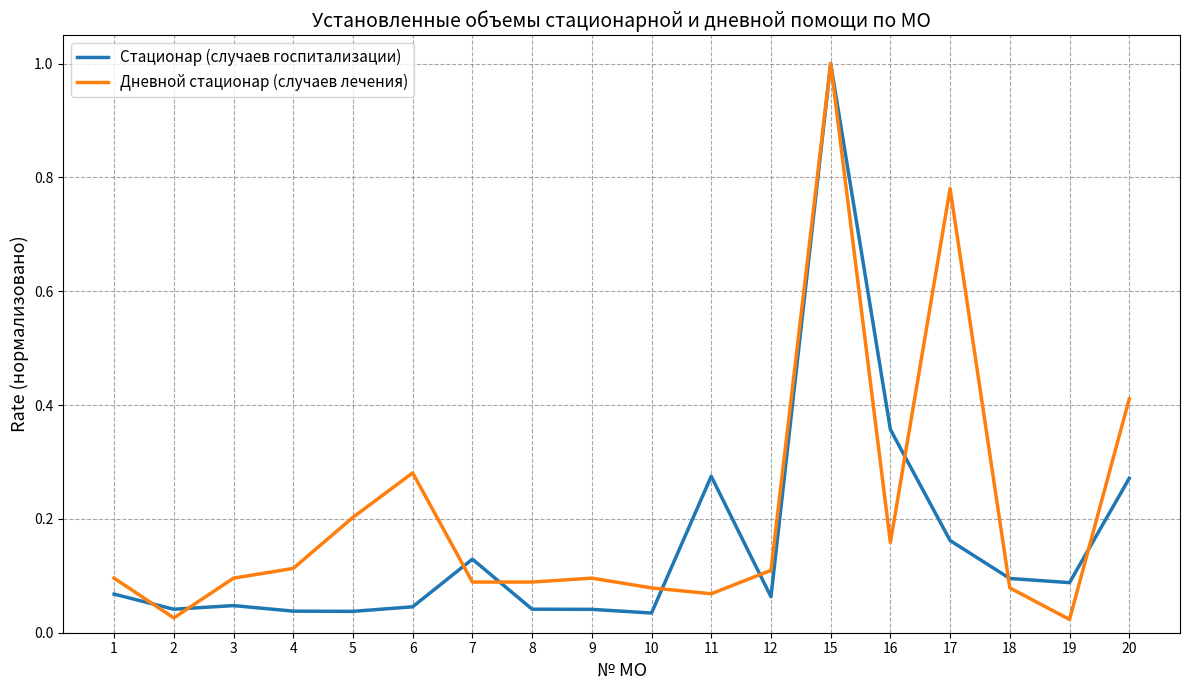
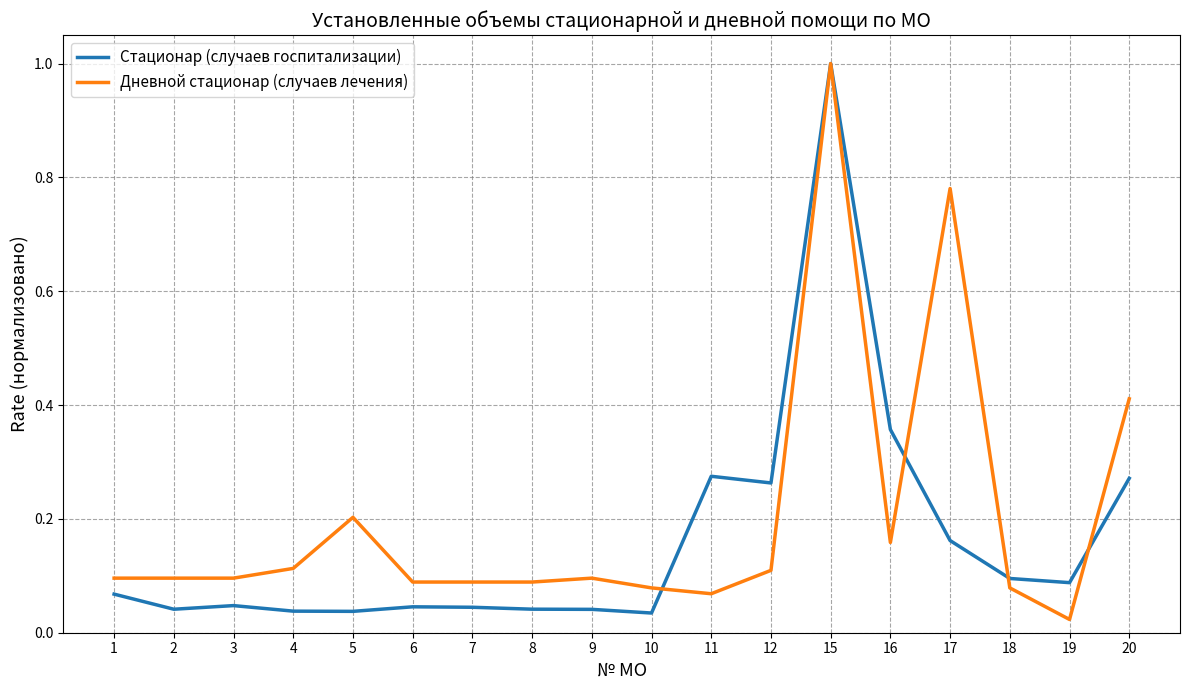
  {
    "Стационар (случаев госпитализации)": {
      "1": 0.07,
      "2": 0.04,
      "3": 0.05,
      "4": 0.04,
      "5": 0.04,
      "6": 0.05,
-     "7": 0.13,
+     "7": 0.04,
      "8": 0.04,
      "9": 0.04,
      "10": 0.03,
      "11": 0.27,
-     "12": 0.06,
+     "12": 0.26,
      "16": 0.36,
      "17": 0.16,
      "18": 0.10,
      "19": 0.09,
      "20": 0.27
    },
    "Дневной стационар (случаев лечения)": {
      "1": 0.10,
-     "2": 0.03,
+     "2": 0.10,
      "3": 0.10,
      "4": 0.11,
      "5": 0.20,
-     "6": 0.28,
+     "6": 0.09,
      "7": 0.09,
      "8": 0.09,
      "9": 0.10,
      "10": 0.08,
      "11": 0.07,
      "12": 0.11,
      "16": 0.16,
      "17": 0.78,
      "18": 0.08,
      "19": 0.02,
      "20": 0.41
    }
  }
